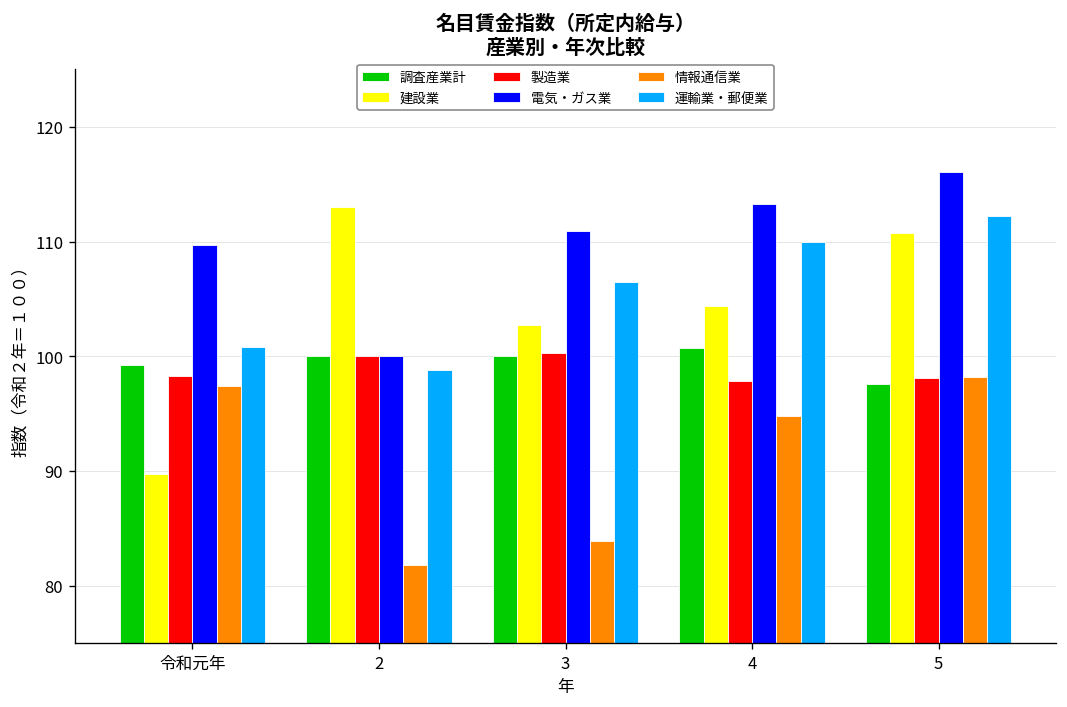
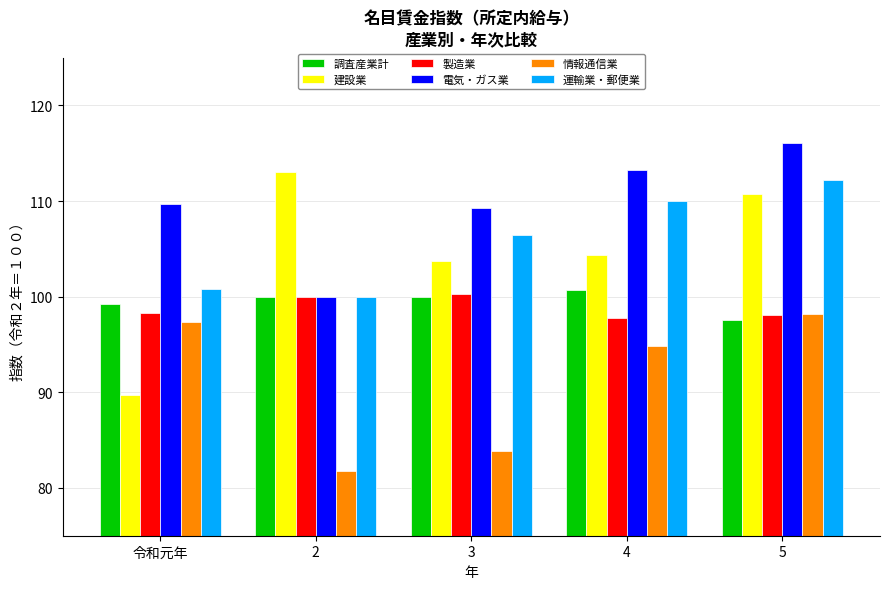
  {
    "調査産業計": {
      "令和元年": 99,
      "2": 100,
      "3": 100,
      "4": 101,
      "5": 98
    },
    "建設業": {
      "令和元年": 90,
      "2": 113,
-     "3": 103,
+     "3": 104,
      "4": 104,
      "5": 111
    },
    "製造業": {
      "令和元年": 98,
      "2": 100,
      "3": 100,
      "4": 98,
      "5": 98
    },
    "電気・ガス業": {
      "令和元年": 110,
      "2": 100,
-     "3": 111,
+     "3": 109,
      "4": 113,
      "5": 116
    },
    "情報通信業": {
      "令和元年": 97,
      "2": 82,
      "3": 84,
      "4": 95,
      "5": 98
    },
    "運輸業・郵便業": {
      "令和元年": 101,
-     "2": 99,
+     "2": 100,
      "3": 107,
      "4": 110,
      "5": 112
    }
  }
